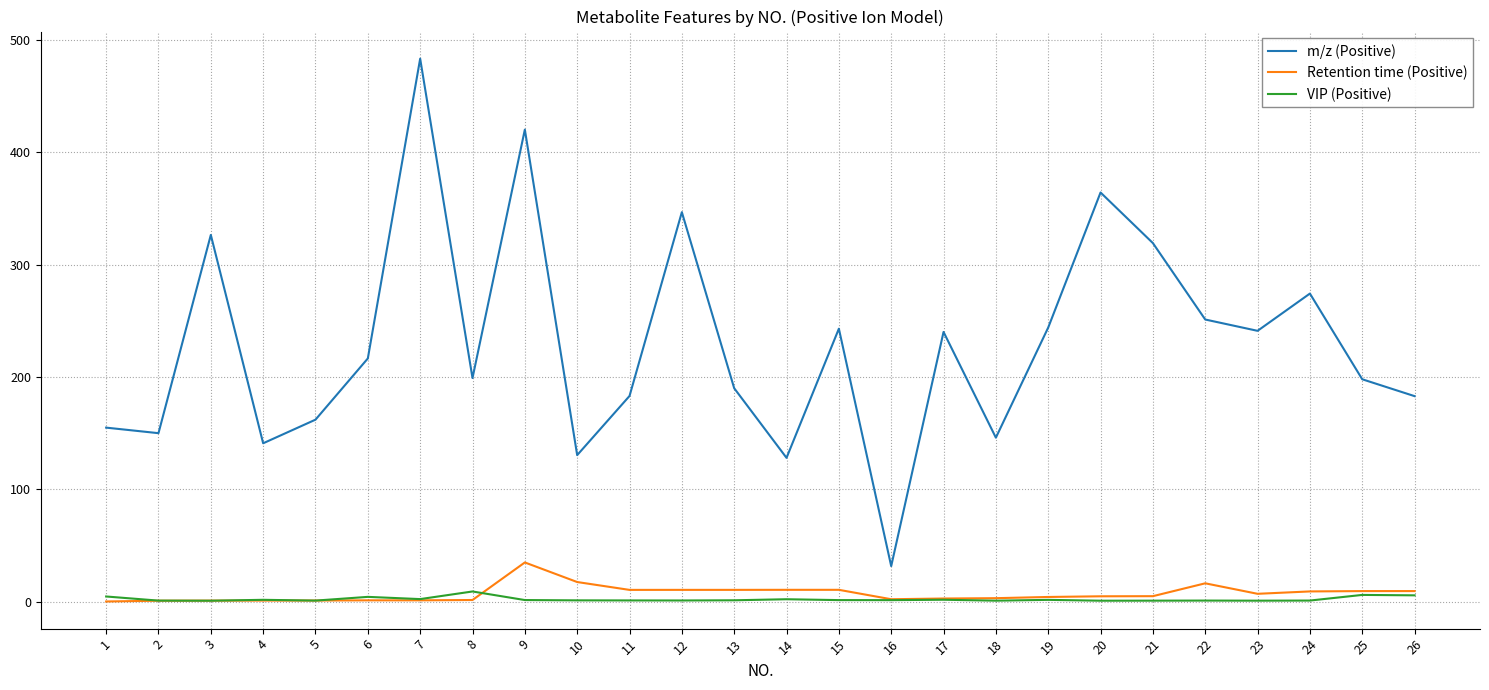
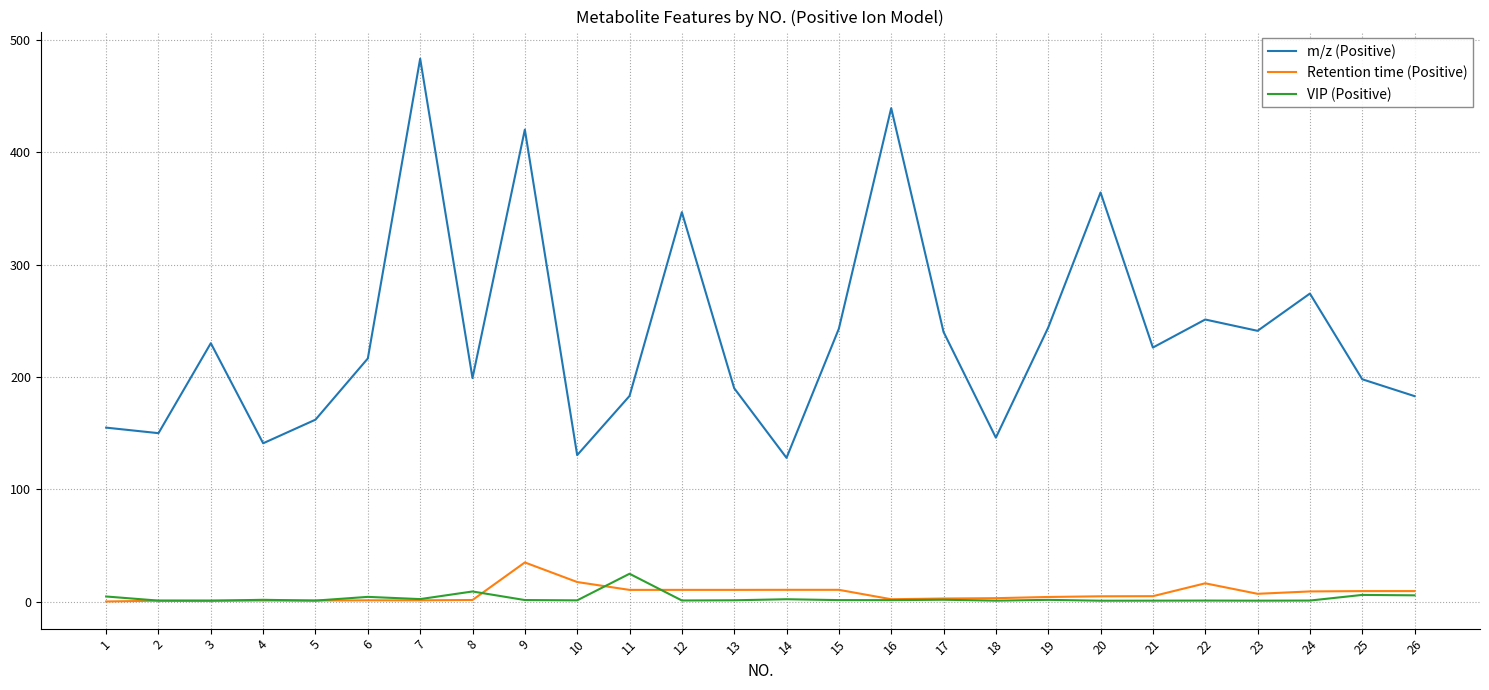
  {
    "m/z (Positive)": {
      "1": 155,
      "2": 150,
-     "3": 326,
+     "3": 230,
      "4": 141,
      "5": 162,
      "6": 217,
      "7": 483,
      "8": 199,
      "9": 420,
      "10": 131,
      "11": 183,
      "12": 347,
      "13": 190,
      "14": 128,
      "15": 243,
-     "16": 32,
+     "16": 439,
      "17": 240,
      "18": 146,
      "19": 244,
      "20": 364,
-     "21": 319,
+     "21": 226,
      "22": 251,
      "23": 241,
      "24": 274,
      "25": 198,
      "26": 183
    },
    "Retention time (Positive)": {
      "1": 0,
      "6": 1,
      "8": 2,
      "9": 35,
      "10": 18,
      "11": 11,
      "12": 11,
      "13": 11,
      "14": 11,
      "15": 11,
      "19": 4,
      "20": 5,
      "21": 5,
      "22": 16,
      "23": 7,
      "24": 9,
      "25": 10,
      "26": 10
    },
    "VIP (Positive)": {
      "1": 5,
      "6": 4,
      "8": 9,
      "9": 2,
      "10": 1,
-     "11": 1,
+     "11": 25,
      "12": 1,
      "13": 1,
      "14": 2,
      "15": 2,
      "19": 2,
      "20": 1,
      "21": 1,
      "22": 1,
      "23": 1,
      "24": 1,
      "25": 6,
      "26": 6
    }
  }
